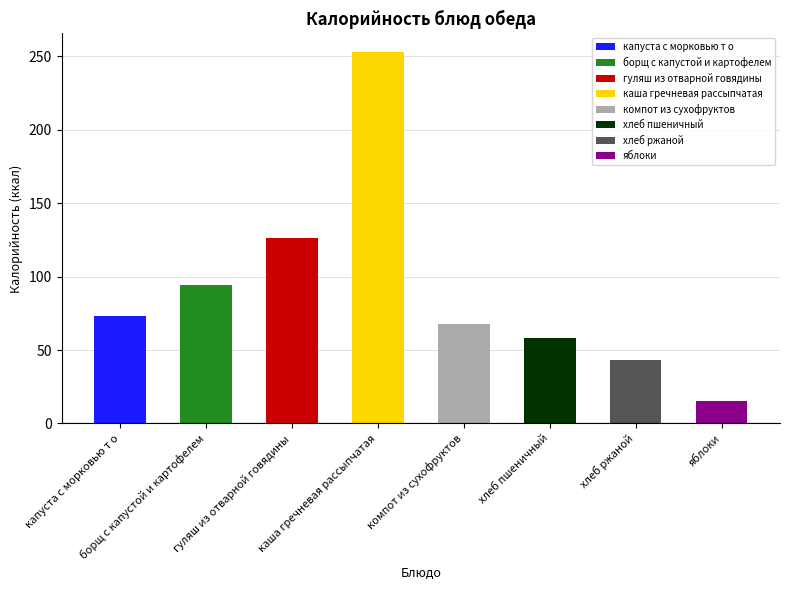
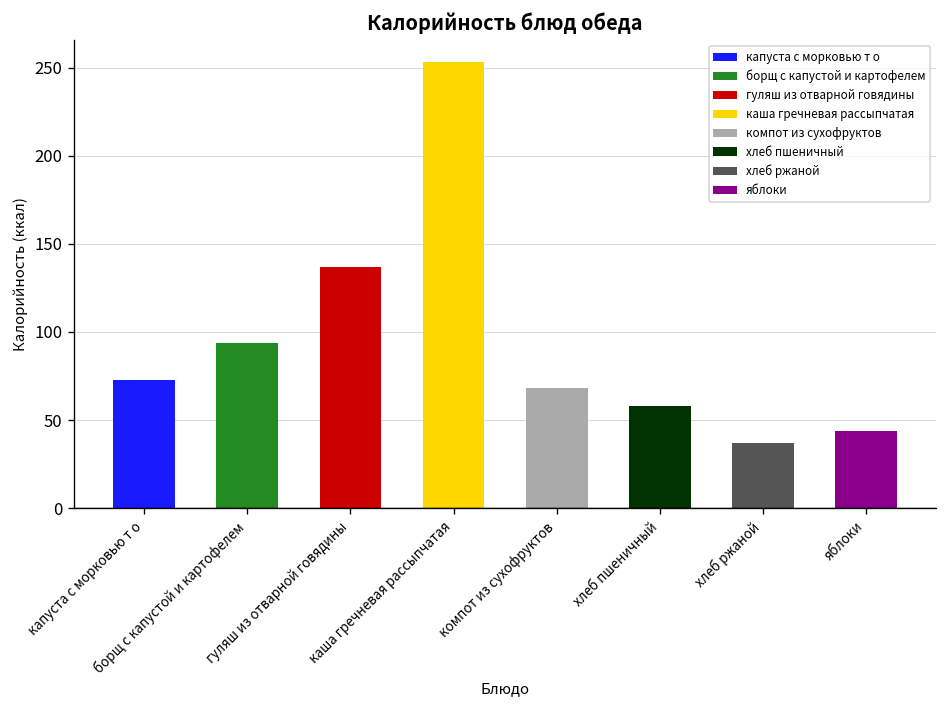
  {
    "капуста с морковью т о": 73,
    "борщ с капустой и картофелем": 94,
-   "гуляш из отварной говядины": 126,
+   "гуляш из отварной говядины": 137,
    "каша гречневая рассыпчатая": 253,
    "компот из сухофруктов": 68,
    "хлеб пшеничный": 58,
-   "хлеб ржаной": 43,
-   "яблоки": 15
+   "хлеб ржаной": 37,
+   "яблоки": 44
  }
